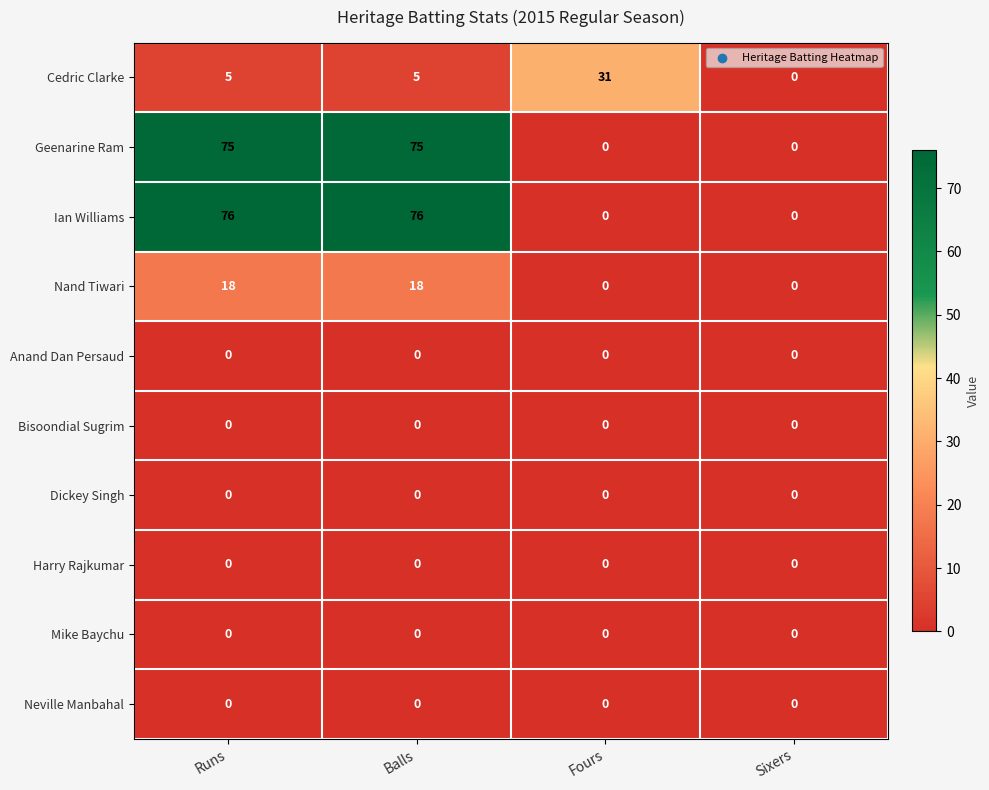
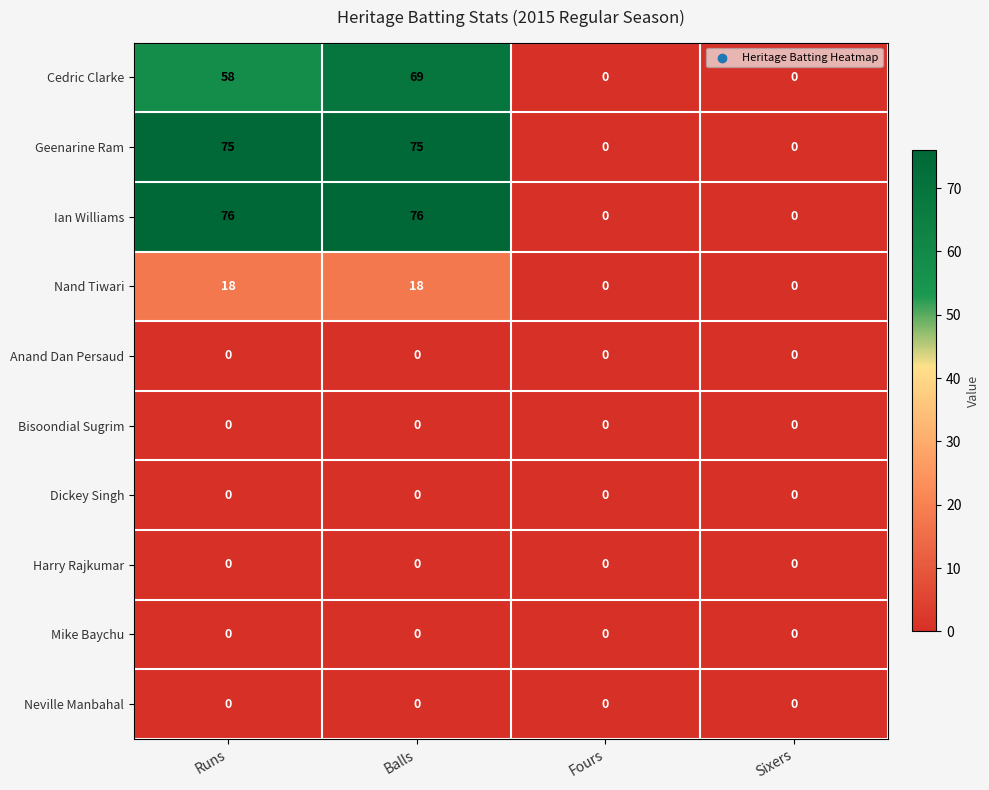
  {
    "Cedric Clarke": {
-     "Runs": 5,
-     "Balls": 5,
-     "Fours": 31,
+     "Runs": 58,
+     "Balls": 69,
+     "Fours": 0,
      "Sixers": 0
    },
    "Geenarine Ram": {
      "Runs": 75,
      "Balls": 75,
      "Fours": 0,
      "Sixers": 0
    },
    "Ian Williams": {
      "Runs": 76,
      "Balls": 76,
      "Fours": 0,
      "Sixers": 0
    },
    "Nand Tiwari": {
      "Runs": 18,
      "Balls": 18,
      "Fours": 0,
      "Sixers": 0
    },
    "Anand Dan Persaud": {
      "Runs": 0,
      "Balls": 0,
      "Fours": 0,
      "Sixers": 0
    },
    "Bisoondial Sugrim": {
      "Runs": 0,
      "Balls": 0,
      "Fours": 0,
      "Sixers": 0
    },
    "Dickey Singh": {
      "Runs": 0,
      "Balls": 0,
      "Fours": 0,
      "Sixers": 0
    },
    "Harry Rajkumar": {
      "Runs": 0,
      "Balls": 0,
      "Fours": 0,
      "Sixers": 0
    },
    "Mike Baychu": {
      "Runs": 0,
      "Balls": 0,
      "Fours": 0,
      "Sixers": 0
    },
    "Neville Manbahal": {
      "Runs": 0,
      "Balls": 0,
      "Fours": 0,
      "Sixers": 0
    }
  }
